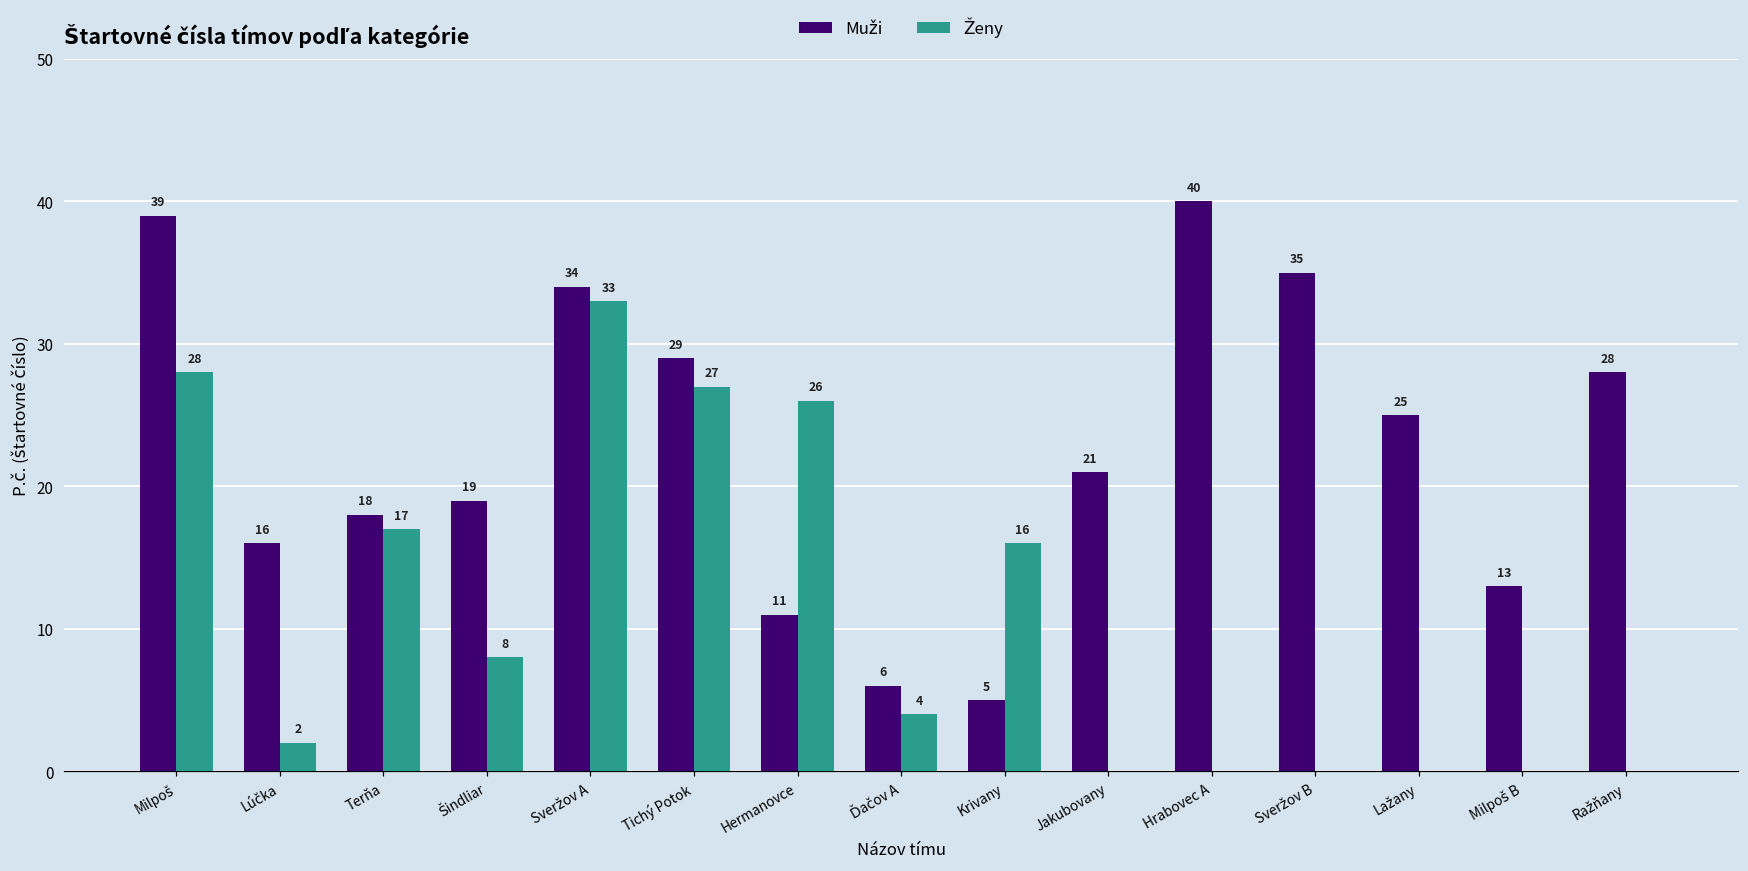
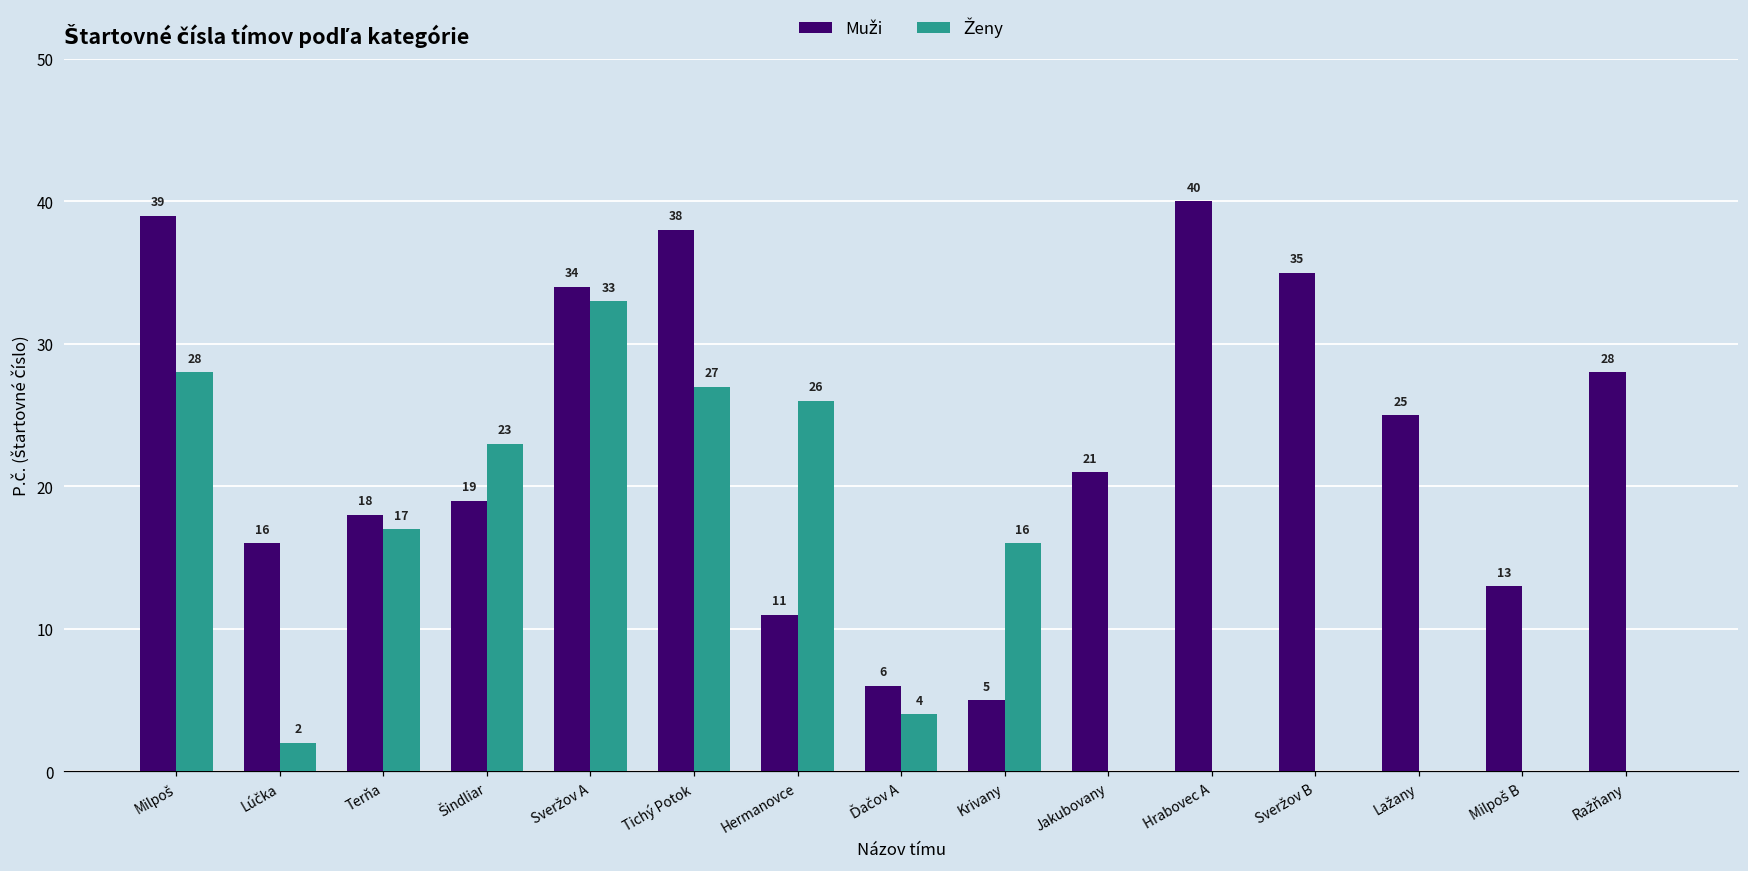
  {
    "Muži": {
      "Milpoš": 39,
      "Lúčka": 16,
      "Terňa": 18,
      "Šindliar": 19,
      "Sveržov A": 34,
-     "Tichý Potok": 29,
+     "Tichý Potok": 38,
      "Hermanovce": 11,
      "Ďačov A": 6,
      "Krivany": 5,
      "Jakubovany": 21,
      "Hrabovec A": 40,
      "Sveržov B": 35,
      "Lažany": 25,
      "Milpoš B": 13,
      "Ražňany": 28
    },
    "Ženy": {
      "Milpoš": 28,
      "Lúčka": 2,
      "Terňa": 17,
-     "Šindliar": 8,
+     "Šindliar": 23,
      "Sveržov A": 33,
      "Tichý Potok": 27,
      "Hermanovce": 26,
      "Ďačov A": 4,
      "Krivany": 16
    }
  }
